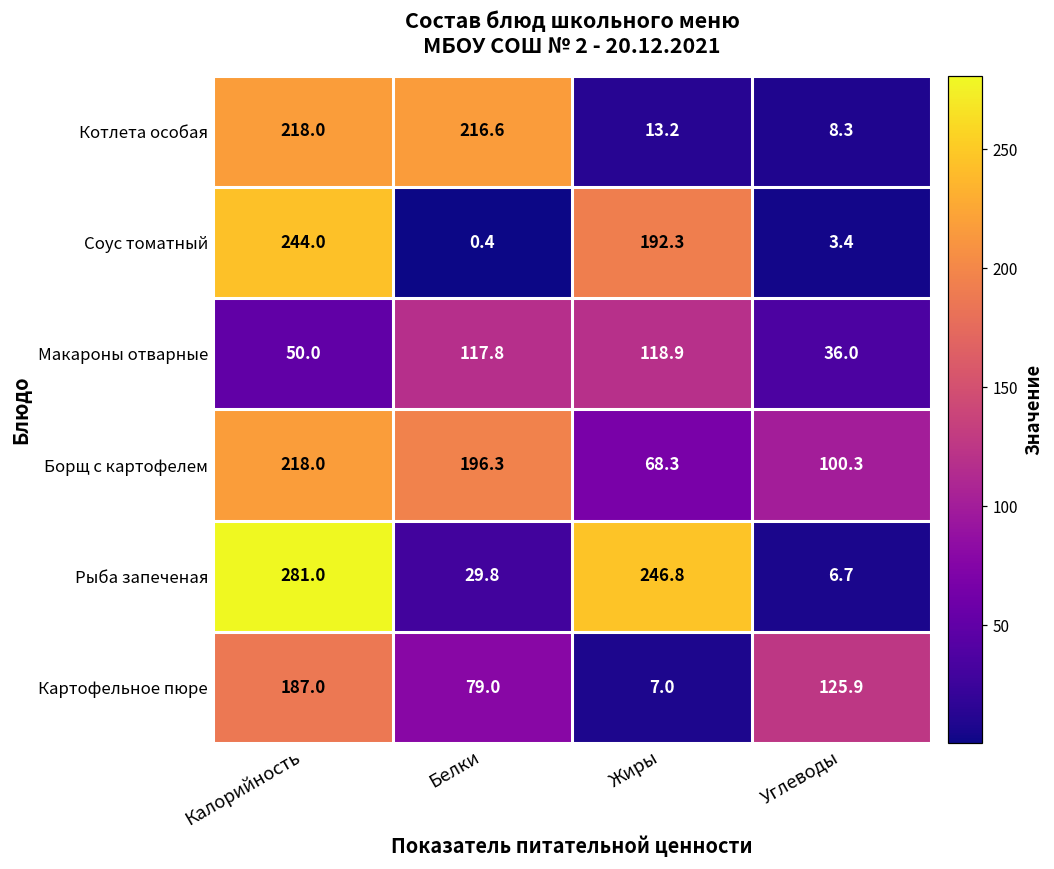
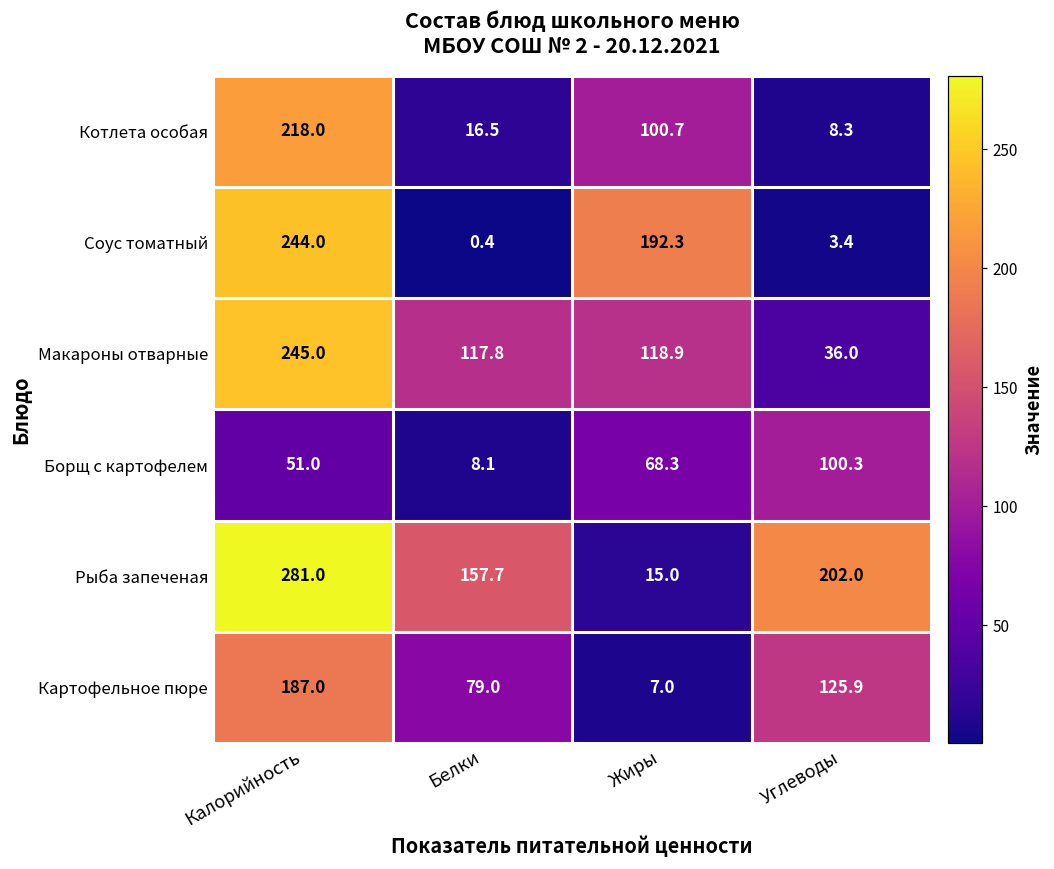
  {
    "Котлета особая": {
      "Калорийность": 218.0,
-     "Белки": 216.6,
-     "Жиры": 13.2,
+     "Белки": 16.5,
+     "Жиры": 100.7,
      "Углеводы": 8.3
    },
    "Соус томатный": {
      "Калорийность": 244.0,
      "Белки": 0.4,
      "Жиры": 192.3,
      "Углеводы": 3.4
    },
    "Макароны отварные": {
-     "Калорийность": 50.0,
+     "Калорийность": 245.0,
      "Белки": 117.8,
      "Жиры": 118.9,
      "Углеводы": 36.0
    },
    "Борщ с картофелем": {
-     "Калорийность": 218.0,
-     "Белки": 196.3,
+     "Калорийность": 51.0,
+     "Белки": 8.1,
      "Жиры": 68.3,
      "Углеводы": 100.3
    },
    "Рыба запеченая": {
      "Калорийность": 281.0,
-     "Белки": 29.8,
-     "Жиры": 246.8,
-     "Углеводы": 6.7
+     "Белки": 157.7,
+     "Жиры": 15.0,
+     "Углеводы": 202.0
    },
    "Картофельное пюре": {
      "Калорийность": 187.0,
      "Белки": 79.0,
      "Жиры": 7.0,
      "Углеводы": 125.9
    }
  }
